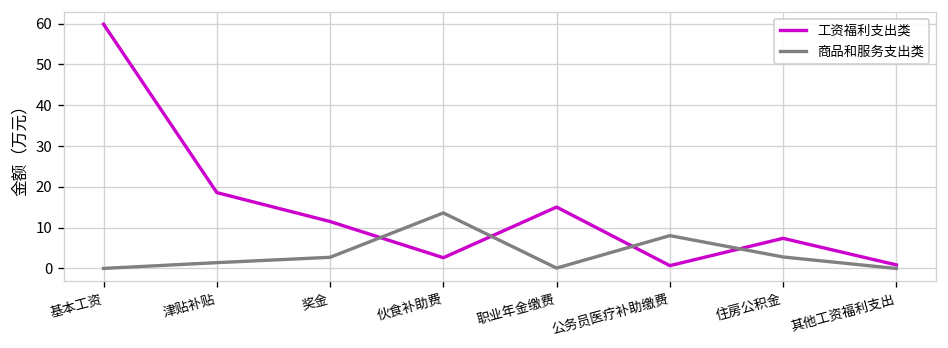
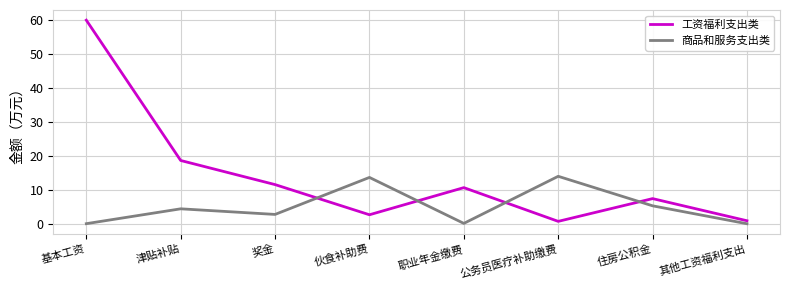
  {
    "工资福利支出类": {
      "基本工资": 60,
      "津贴补贴": 19,
      "奖金": 12,
      "伙食补助费": 3,
-     "职业年金缴费": 15,
+     "职业年金缴费": 11,
      "公务员医疗补助缴费": 1,
      "住房公积金": 7,
      "其他工资福利支出": 1
    },
    "商品和服务支出类": {
      "基本工资": 0,
-     "津贴补贴": 1,
+     "津贴补贴": 4,
      "奖金": 3,
      "伙食补助费": 14,
      "职业年金缴费": 0,
-     "公务员医疗补助缴费": 8,
-     "住房公积金": 3,
+     "公务员医疗补助缴费": 14,
+     "住房公积金": 5,
      "其他工资福利支出": 0
    }
  }
